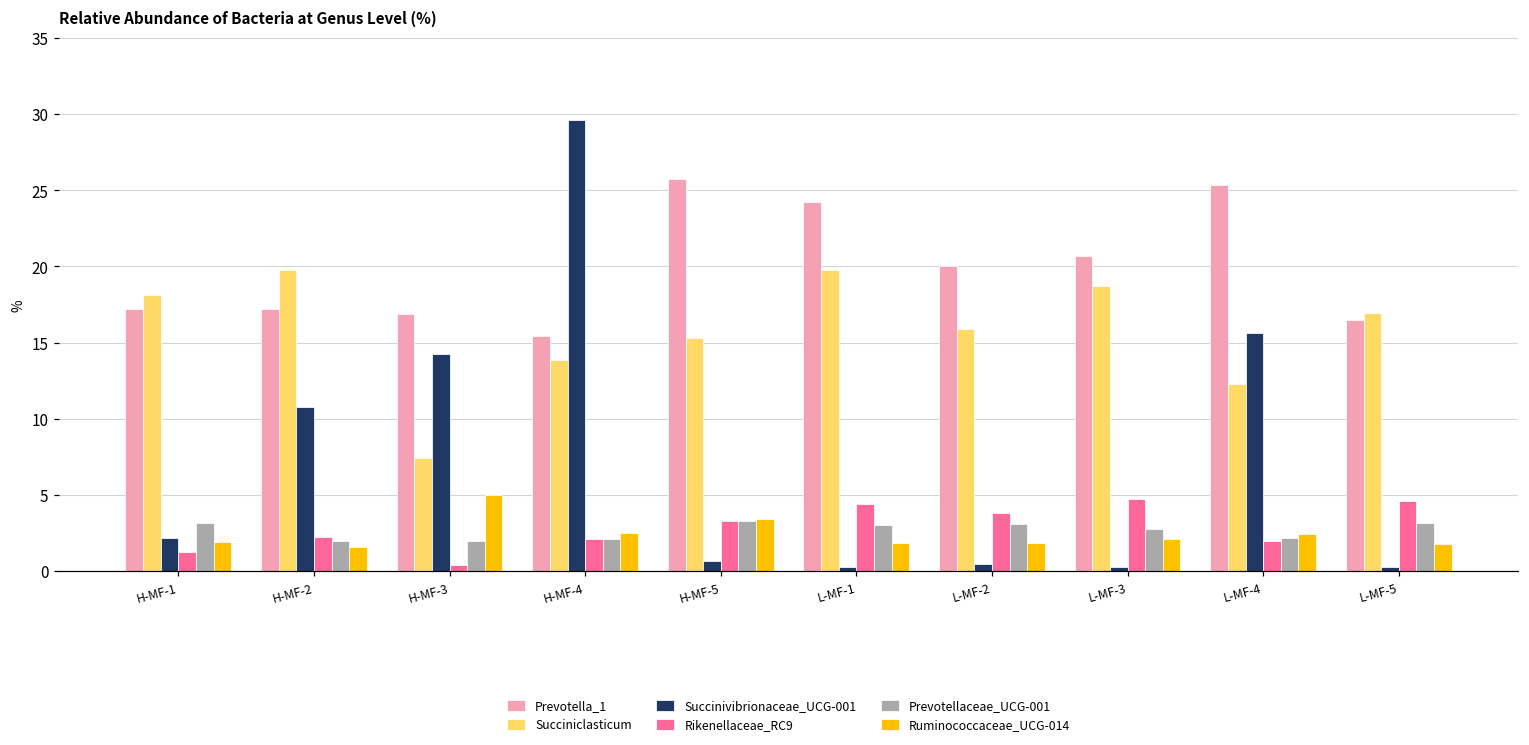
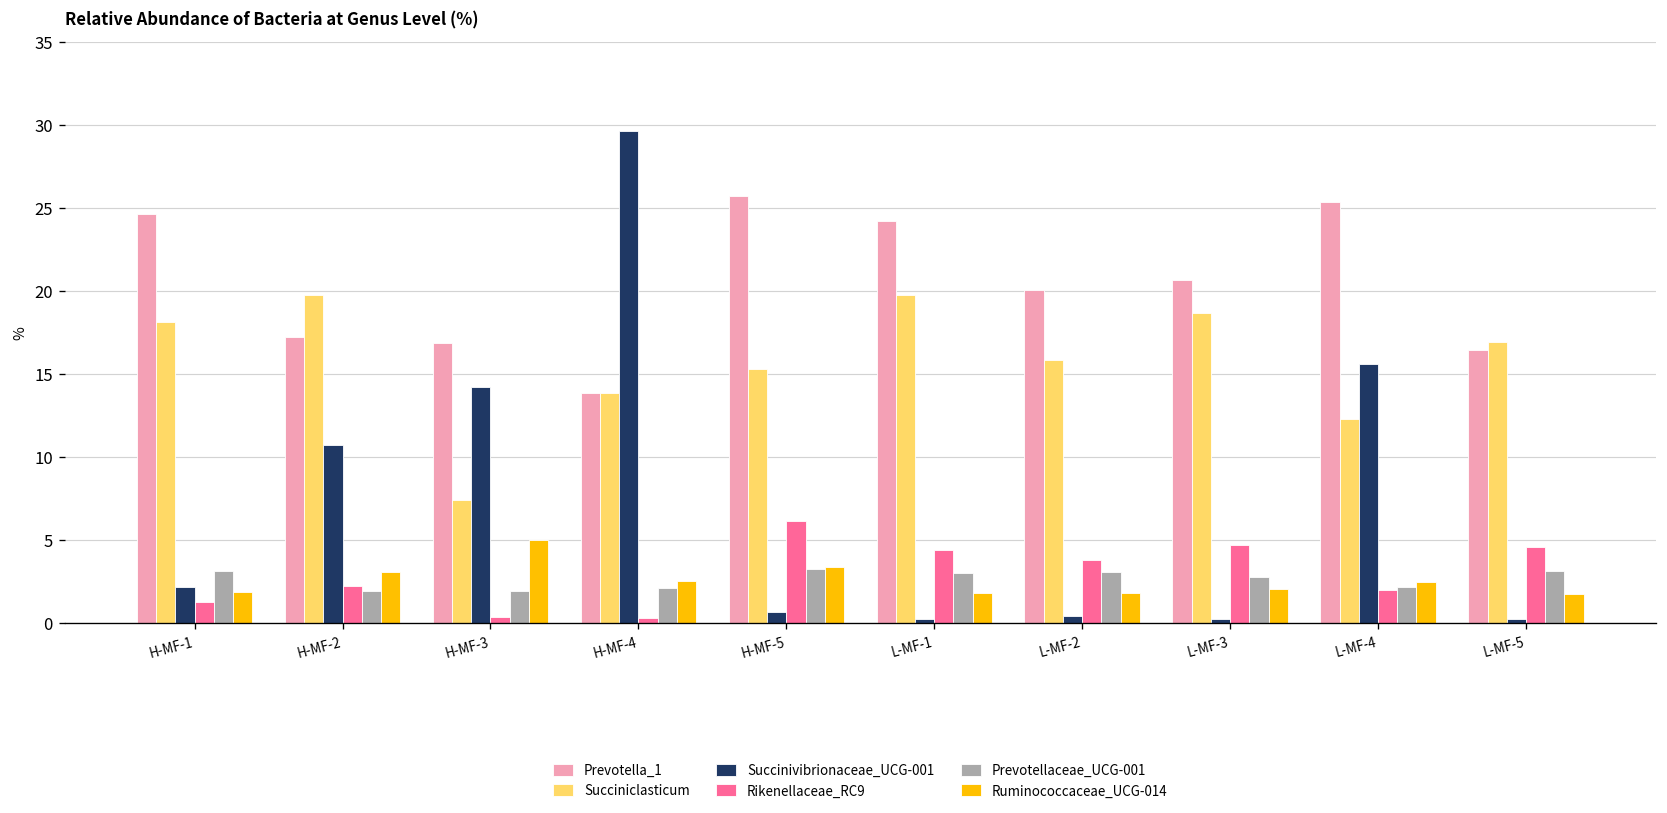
  {
    "Prevotella_1": {
-     "H-MF-1": 17.2,
+     "H-MF-1": 24.6,
      "H-MF-2": 17.2,
      "H-MF-3": 16.9,
-     "H-MF-4": 15.4,
+     "H-MF-4": 13.9,
      "H-MF-5": 25.7,
      "L-MF-1": 24.2,
      "L-MF-2": 20.0,
      "L-MF-3": 20.7,
      "L-MF-4": 25.3,
      "L-MF-5": 16.5
    },
    "Succiniclasticum": {
      "H-MF-1": 18.2,
      "H-MF-2": 19.7,
      "H-MF-3": 7.4,
      "H-MF-4": 13.9,
      "H-MF-5": 15.3,
      "L-MF-1": 19.8,
      "L-MF-2": 15.9,
      "L-MF-3": 18.7,
      "L-MF-4": 12.3,
      "L-MF-5": 16.9
    },
    "Succinivibrionaceae_UCG-001": {
      "H-MF-1": 2.2,
      "H-MF-2": 10.7,
      "H-MF-3": 14.2,
      "H-MF-4": 29.6,
      "H-MF-5": 0.7,
      "L-MF-1": 0.2,
      "L-MF-2": 0.5,
      "L-MF-3": 0.2,
      "L-MF-4": 15.6,
      "L-MF-5": 0.2
    },
    "Rikenellaceae_RC9": {
      "H-MF-1": 1.3,
      "H-MF-2": 2.2,
      "H-MF-3": 0.4,
-     "H-MF-4": 2.1,
-     "H-MF-5": 3.3,
+     "H-MF-4": 0.3,
+     "H-MF-5": 6.1,
      "L-MF-1": 4.4,
      "L-MF-2": 3.8,
      "L-MF-3": 4.7,
      "L-MF-4": 2.0,
      "L-MF-5": 4.6
    },
    "Prevotellaceae_UCG-001": {
      "H-MF-1": 3.2,
      "H-MF-2": 1.9,
      "H-MF-3": 2.0,
      "H-MF-4": 2.1,
      "H-MF-5": 3.3,
      "L-MF-1": 3.0,
      "L-MF-2": 3.1,
      "L-MF-3": 2.8,
      "L-MF-4": 2.2,
      "L-MF-5": 3.1
    },
    "Ruminococcaceae_UCG-014": {
      "H-MF-1": 1.9,
-     "H-MF-2": 1.6,
+     "H-MF-2": 3.1,
      "H-MF-3": 5.0,
      "H-MF-4": 2.5,
      "H-MF-5": 3.4,
      "L-MF-1": 1.8,
      "L-MF-2": 1.8,
      "L-MF-3": 2.1,
      "L-MF-4": 2.5,
      "L-MF-5": 1.8
    }
  }
